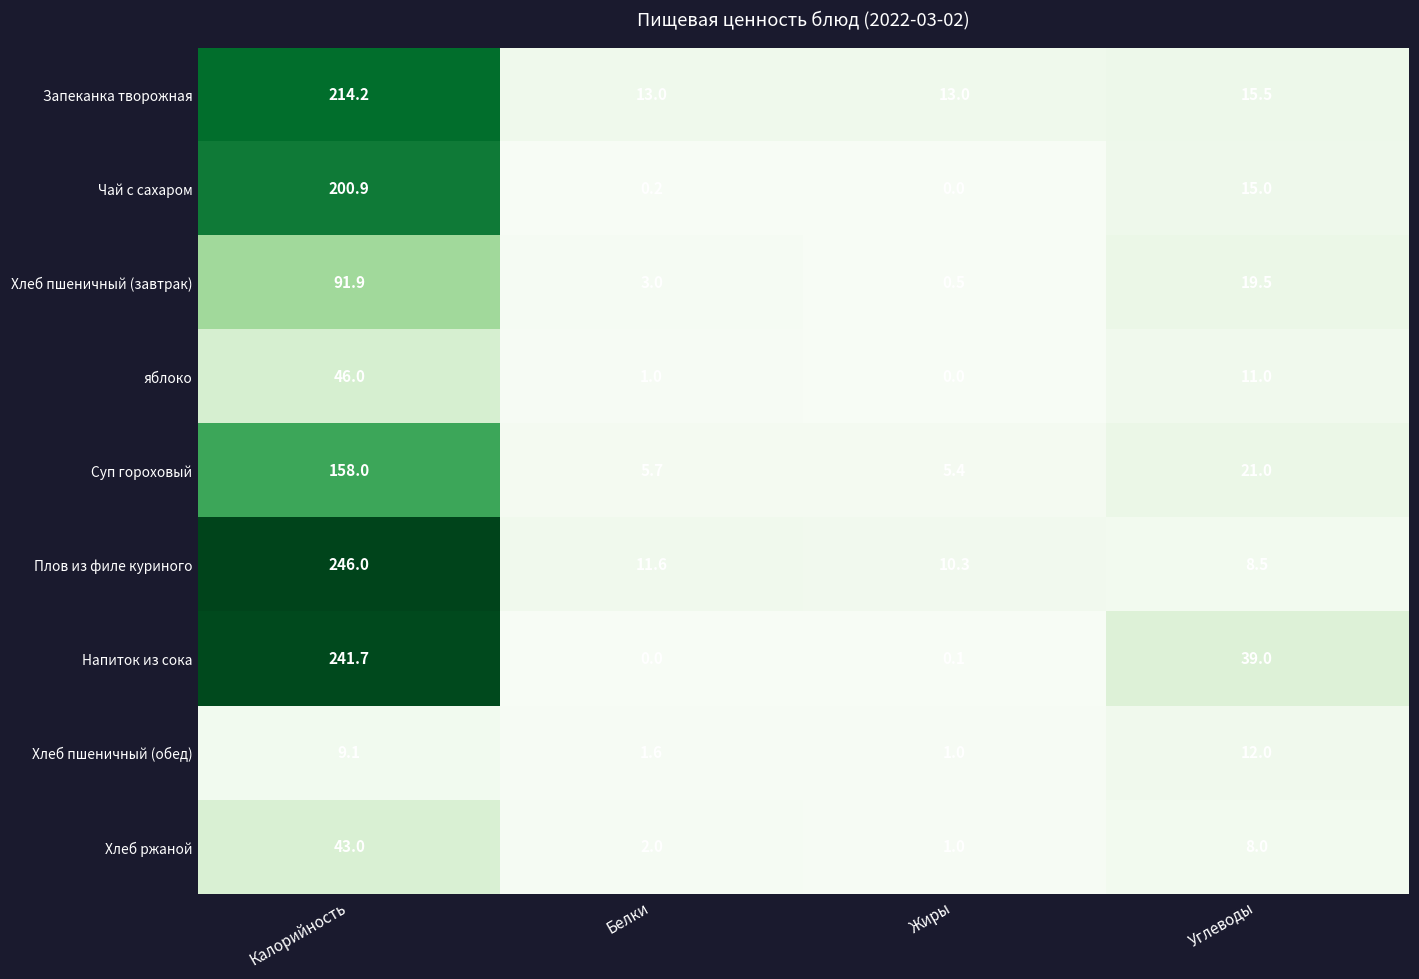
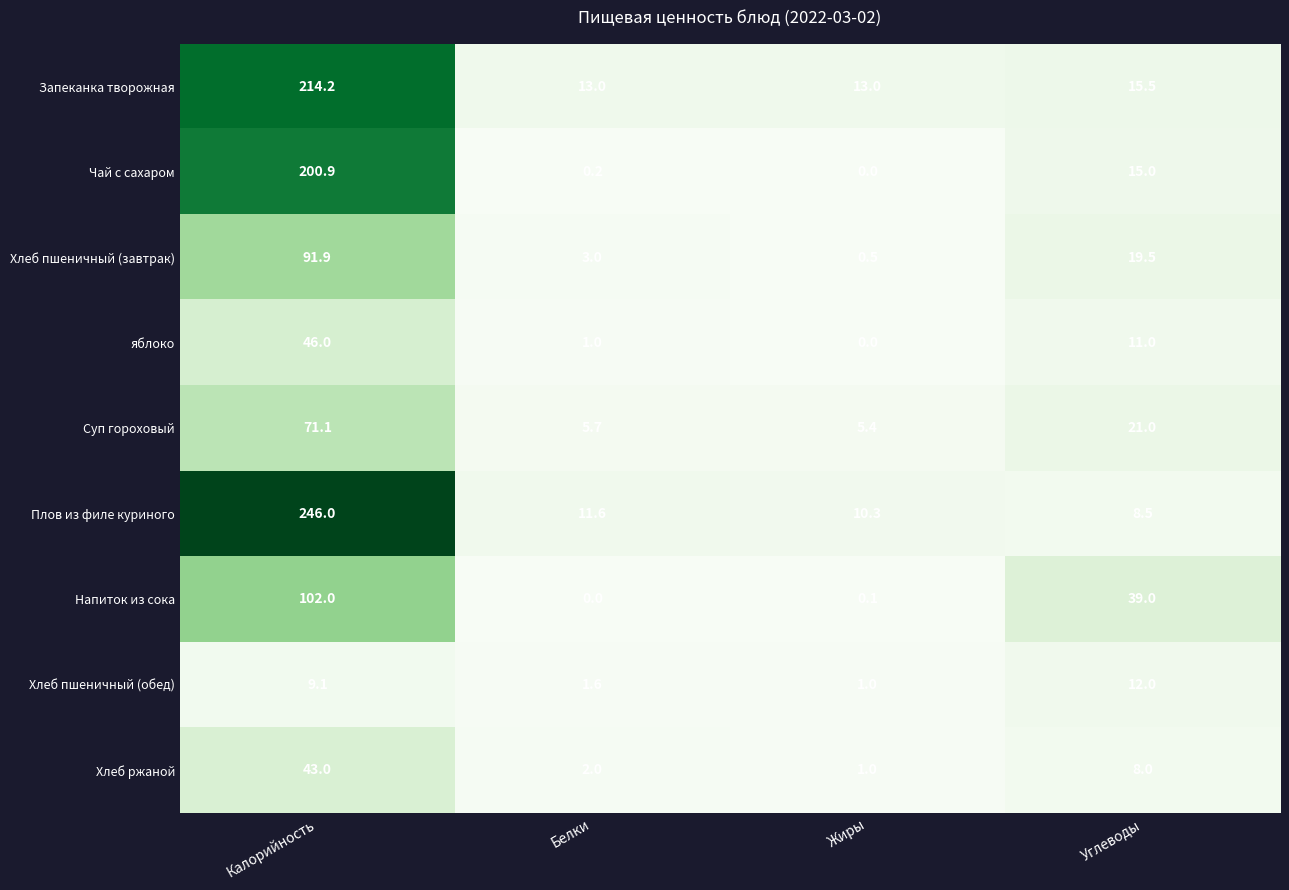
  {
    "Запеканка творожная": {
      "Калорийность": 214.2
    },
    "Чай с сахаром": {
      "Калорийность": 200.9
    },
    "Хлеб пшеничный (завтрак)": {
      "Калорийность": 91.9
    },
    "Суп гороховый": {
-     "Калорийность": 158.0
+     "Калорийность": 71.1
    },
    "Плов из филе куриного": {
      "Калорийность": 246.0
    },
    "Напиток из сока": {
-     "Калорийность": 241.7
+     "Калорийность": 102.0
    }
  }
